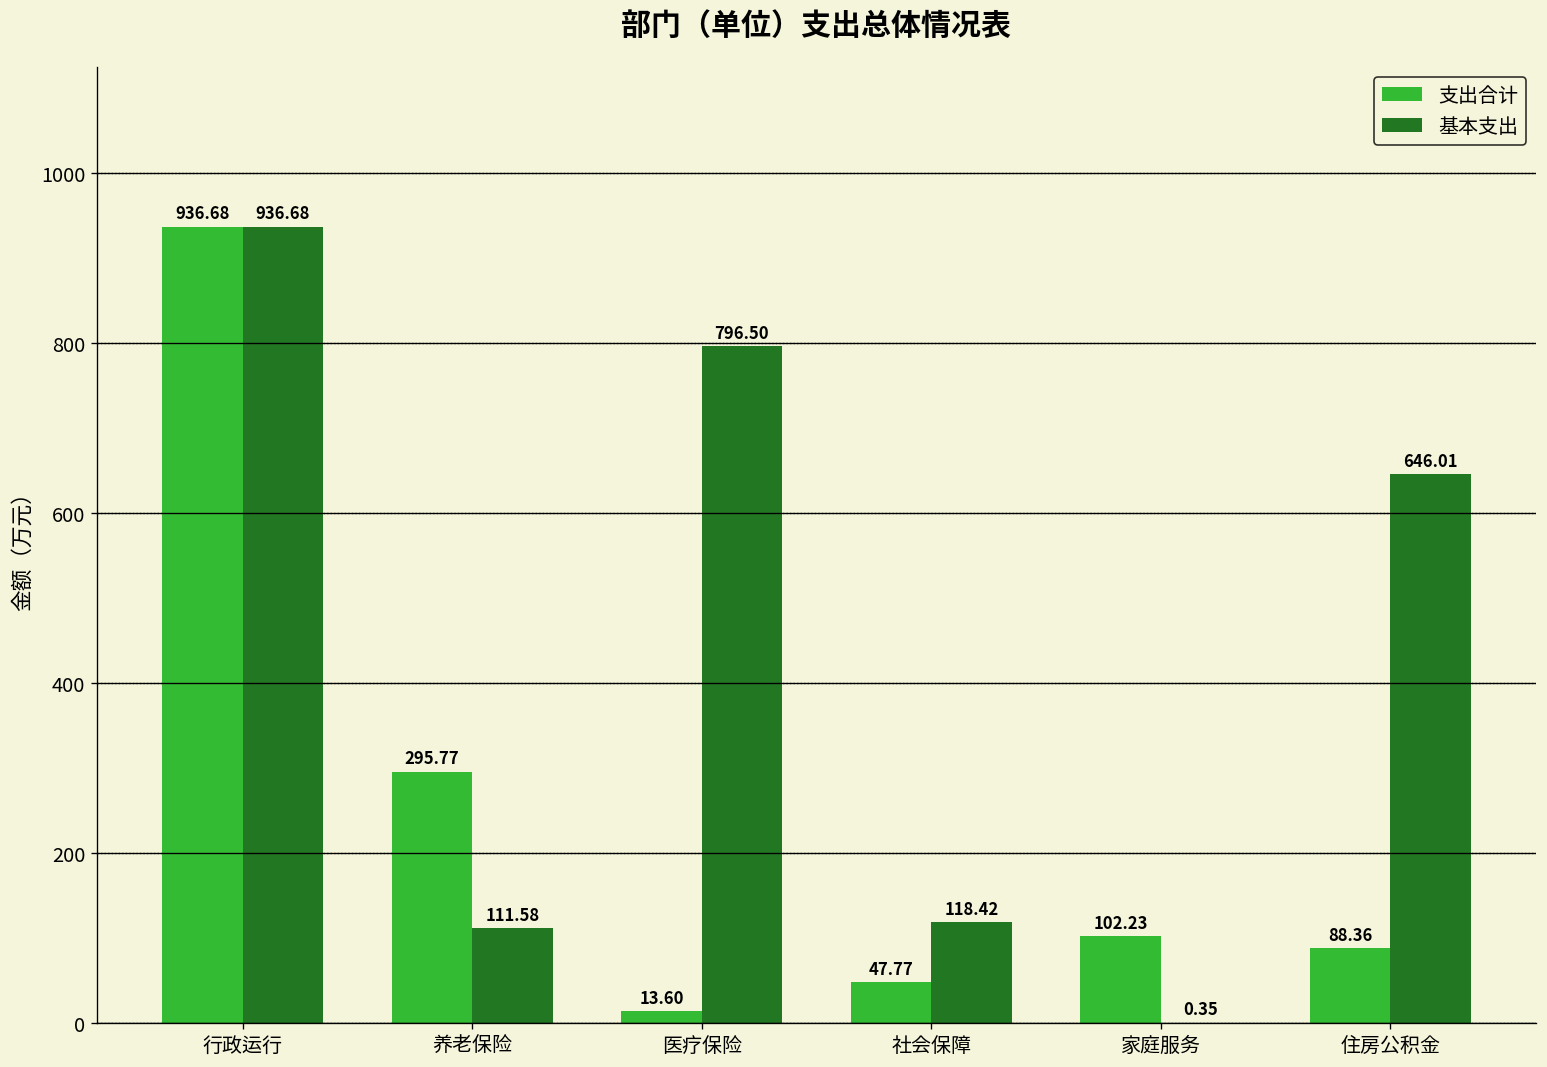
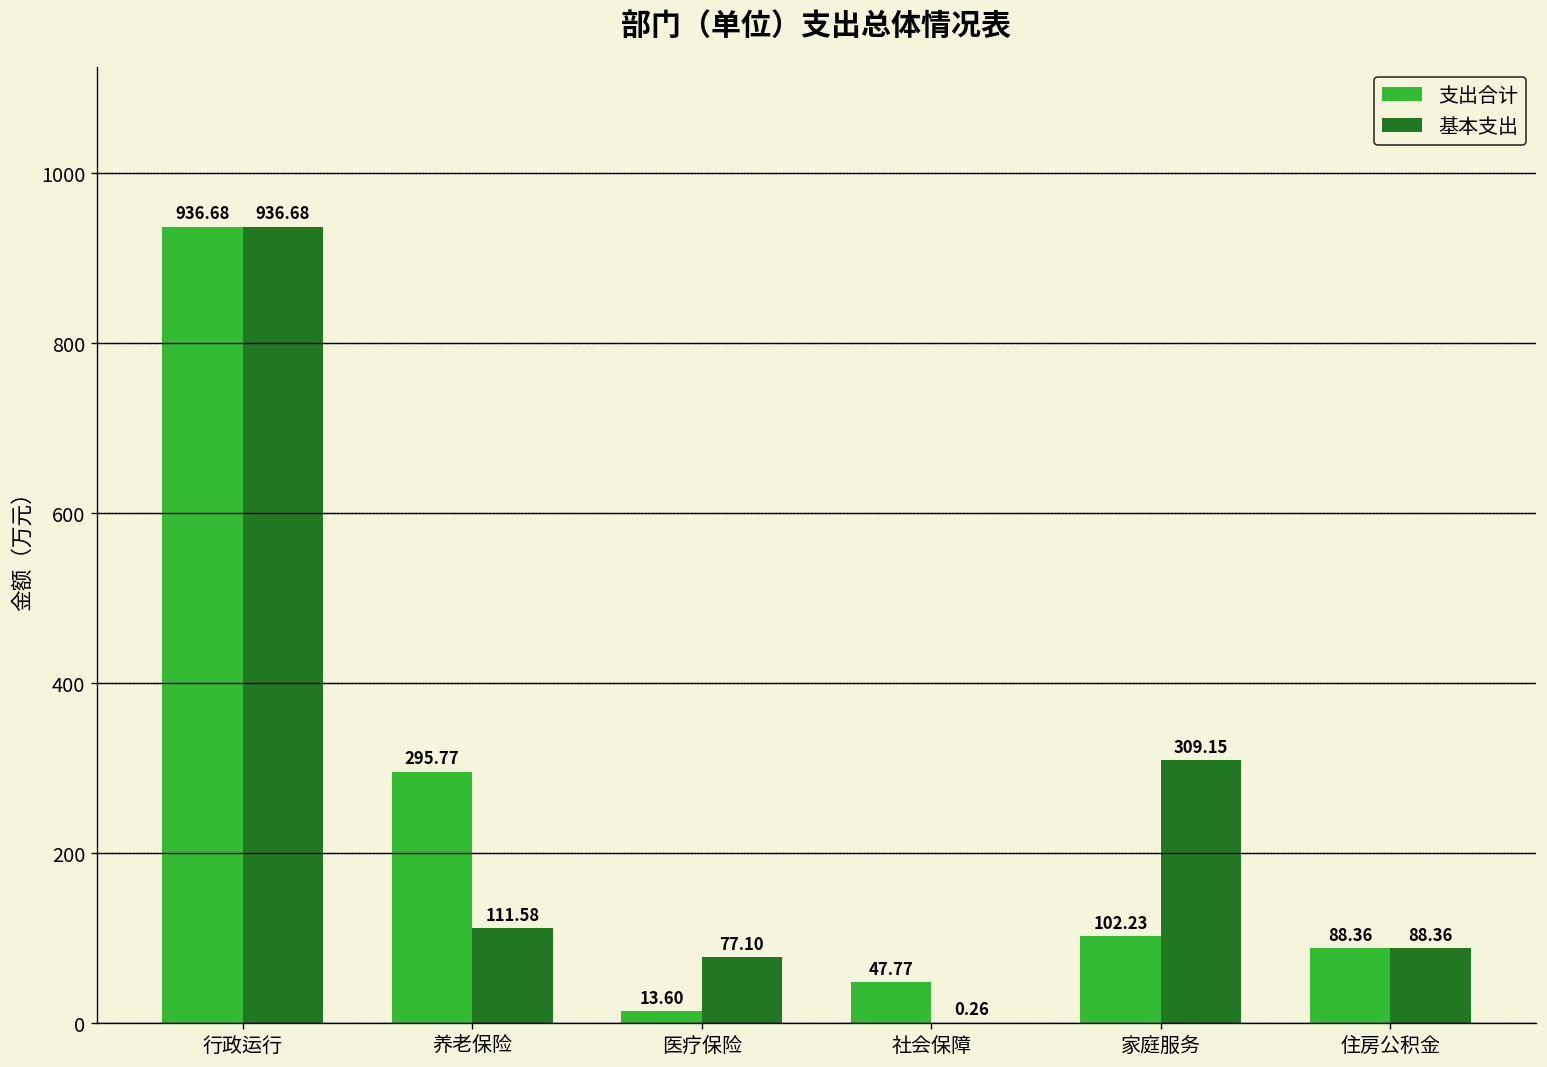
  {
    "支出合计": {
      "行政运行": 936.68,
      "养老保险": 295.77,
      "医疗保险": 13.60,
      "社会保障": 47.77,
      "家庭服务": 102.23,
      "住房公积金": 88.36
    },
    "基本支出": {
      "行政运行": 936.68,
      "养老保险": 111.58,
-     "医疗保险": 796.50,
-     "社会保障": 118.42,
-     "家庭服务": 0.35,
-     "住房公积金": 646.01
+     "医疗保险": 77.10,
+     "社会保障": 0.26,
+     "家庭服务": 309.15,
+     "住房公积金": 88.36
    }
  }
